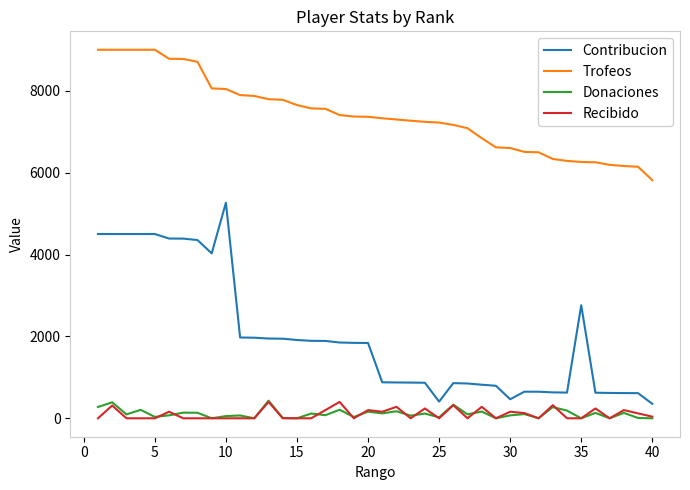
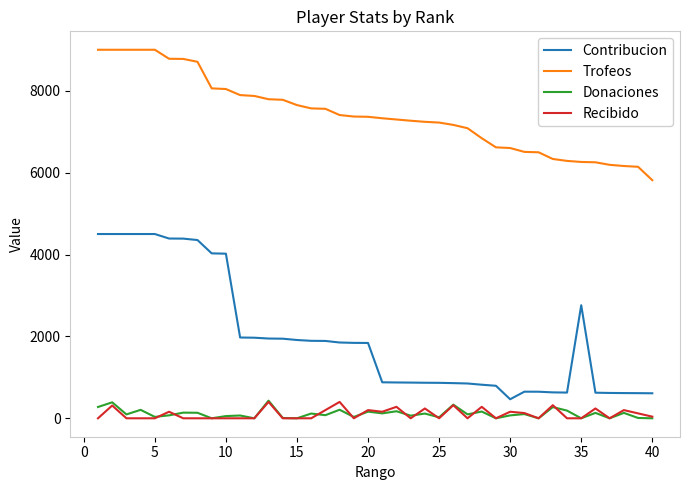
  {
    "Contribucion": {
      "5": 4500,
-     "10": 5300,
+     "10": 4000,
      "15": 1900,
      "20": 1800,
-     "25": 400,
+     "25": 900,
      "30": 500,
      "35": 2800,
-     "40": 400
+     "40": 600
    },
    "Trofeos": {
      "5": 9000,
      "10": 8000,
      "15": 7600,
      "20": 7400,
      "25": 7200,
      "30": 6600,
      "35": 6300,
      "40": 5800
    },
    "Donaciones": {
      "30": 100
    },
    "Recibido": {
      "30": 200
    }
  }
